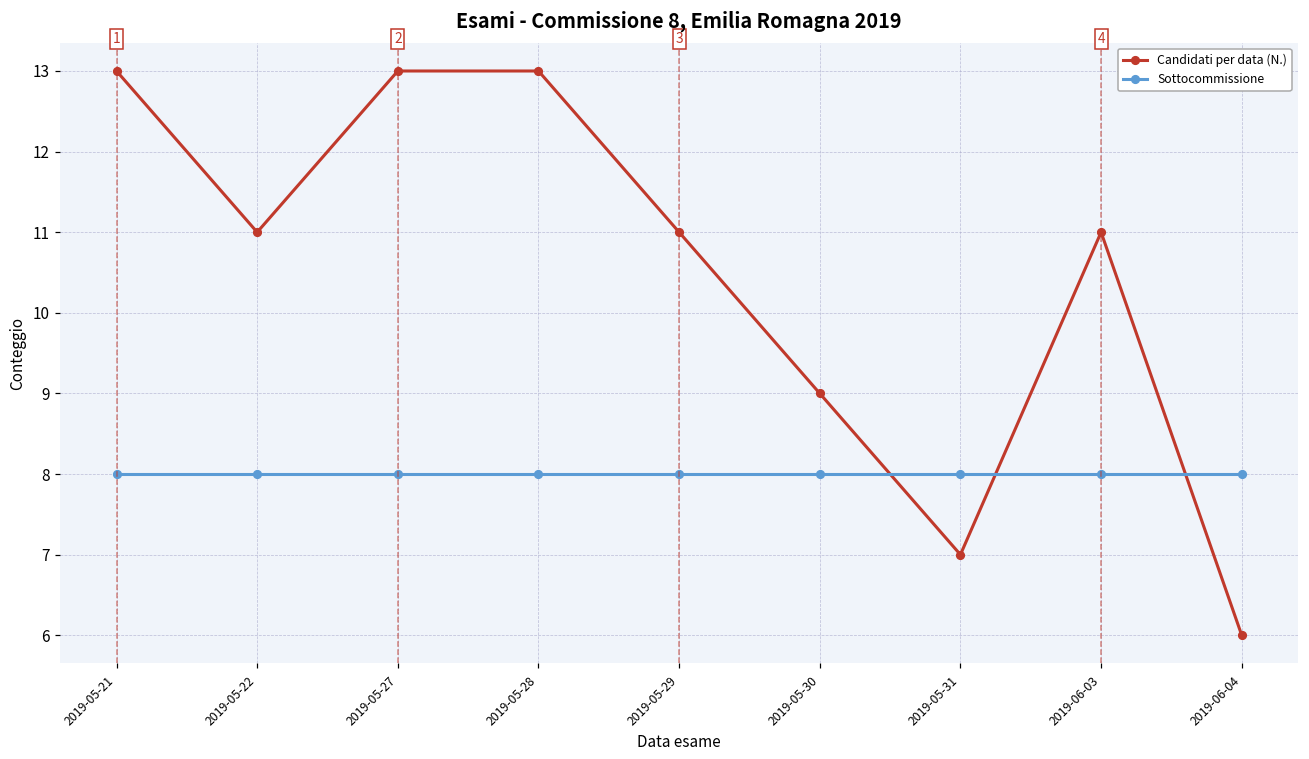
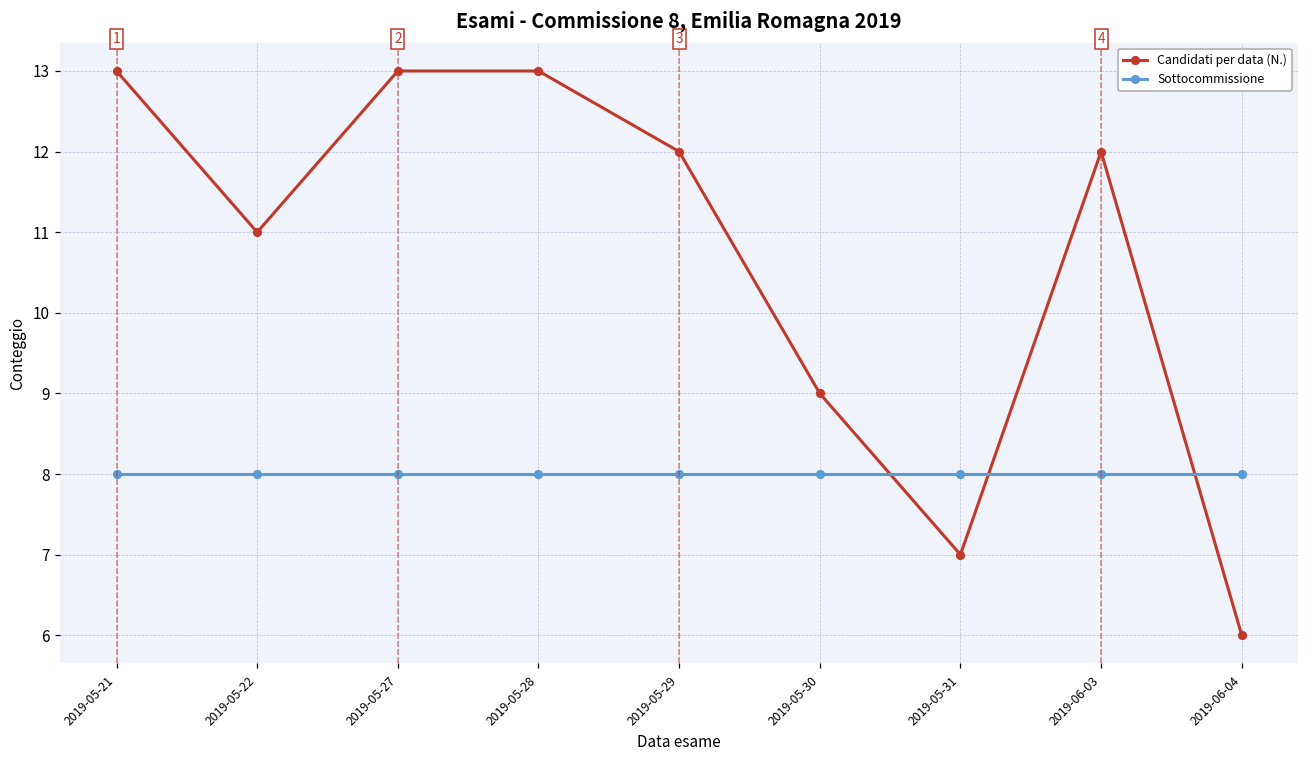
  {
    "Candidati per data (N.)": {
      "2019-05-22": 11,
      "2019-05-28": 13,
-     "2019-05-29": 11,
+     "2019-05-29": 12,
      "2019-05-30": 9,
      "2019-05-31": 7,
-     "2019-06-03": 11,
+     "2019-06-03": 12,
      "2019-06-04": 6
    },
    "Sottocommissione": {
      "2019-05-21": 8,
      "2019-05-22": 8,
      "2019-05-27": 8,
      "2019-05-28": 8,
      "2019-05-29": 8,
      "2019-05-30": 8,
      "2019-05-31": 8,
      "2019-06-03": 8,
      "2019-06-04": 8
    }
  }
